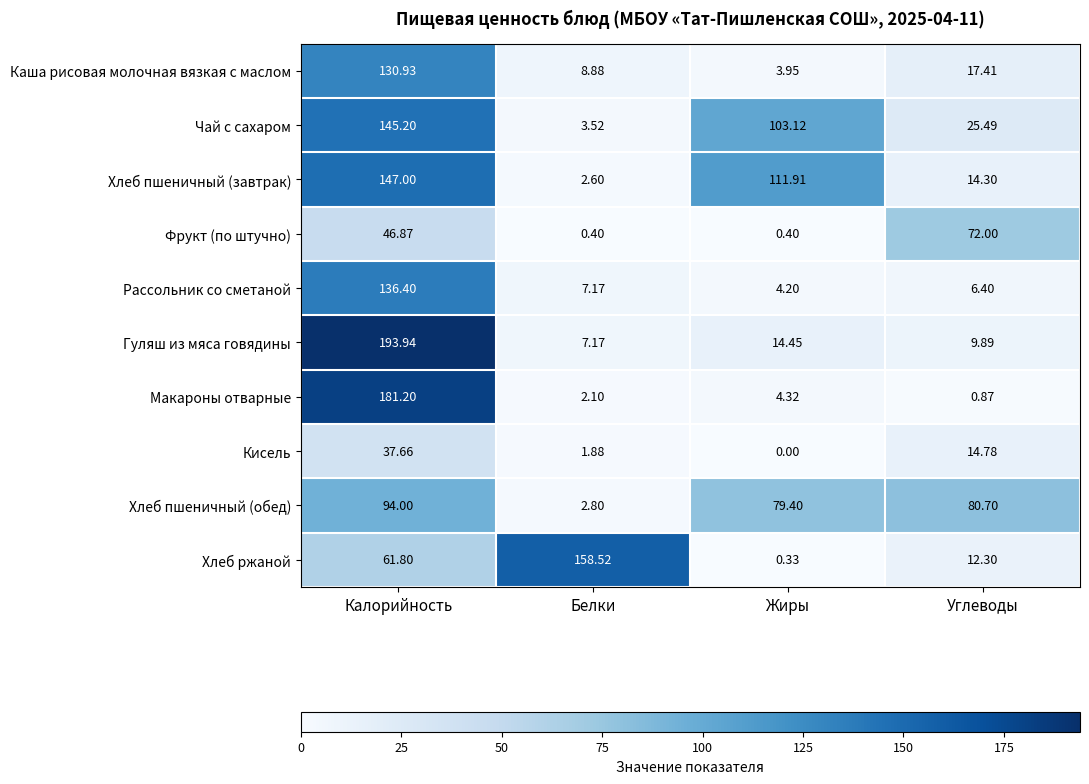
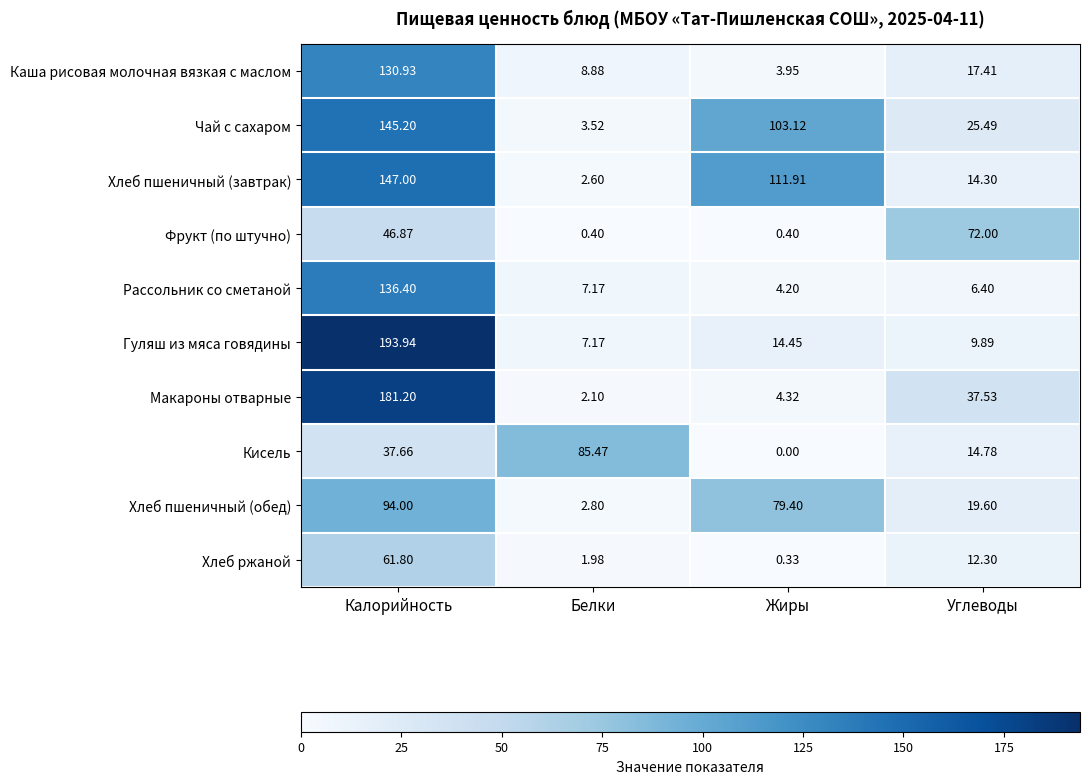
  {
    "Каша рисовая молочная вязкая с маслом": {
      "Калорийность": 130.93,
      "Белки": 8.88,
      "Жиры": 3.95,
      "Углеводы": 17.41
    },
    "Чай с сахаром": {
      "Калорийность": 145.20,
      "Белки": 3.52,
      "Жиры": 103.12,
      "Углеводы": 25.49
    },
    "Хлеб пшеничный (завтрак)": {
      "Калорийность": 147.00,
      "Белки": 2.60,
      "Жиры": 111.91,
      "Углеводы": 14.30
    },
    "Фрукт (по штучно)": {
      "Калорийность": 46.87,
      "Белки": 0.40,
      "Жиры": 0.40,
      "Углеводы": 72.00
    },
    "Рассольник со сметаной": {
      "Калорийность": 136.40,
      "Белки": 7.17,
      "Жиры": 4.20,
      "Углеводы": 6.40
    },
    "Гуляш из мяса говядины": {
      "Калорийность": 193.94,
      "Белки": 7.17,
      "Жиры": 14.45,
      "Углеводы": 9.89
    },
    "Макароны отварные": {
      "Калорийность": 181.20,
      "Белки": 2.10,
      "Жиры": 4.32,
-     "Углеводы": 0.87
+     "Углеводы": 37.53
    },
    "Кисель": {
      "Калорийность": 37.66,
-     "Белки": 1.88,
+     "Белки": 85.47,
      "Жиры": 0.00,
      "Углеводы": 14.78
    },
    "Хлеб пшеничный (обед)": {
      "Калорийность": 94.00,
      "Белки": 2.80,
      "Жиры": 79.40,
-     "Углеводы": 80.70
+     "Углеводы": 19.60
    },
    "Хлеб ржаной": {
      "Калорийность": 61.80,
-     "Белки": 158.52,
+     "Белки": 1.98,
      "Жиры": 0.33,
      "Углеводы": 12.30
    }
  }
